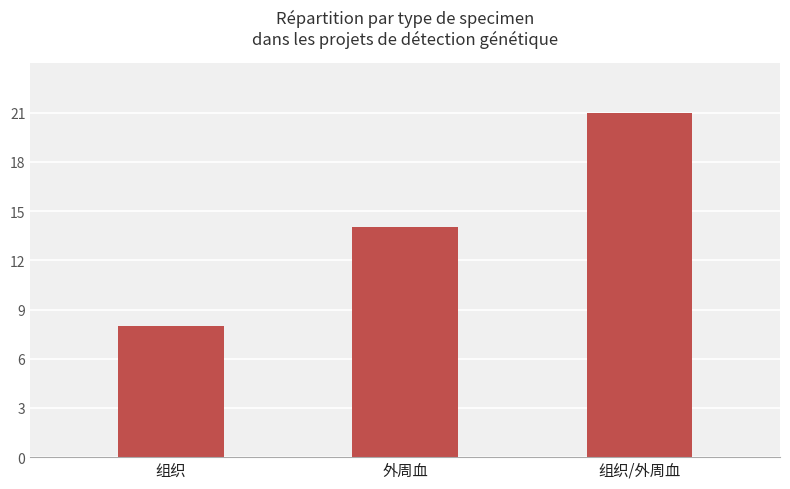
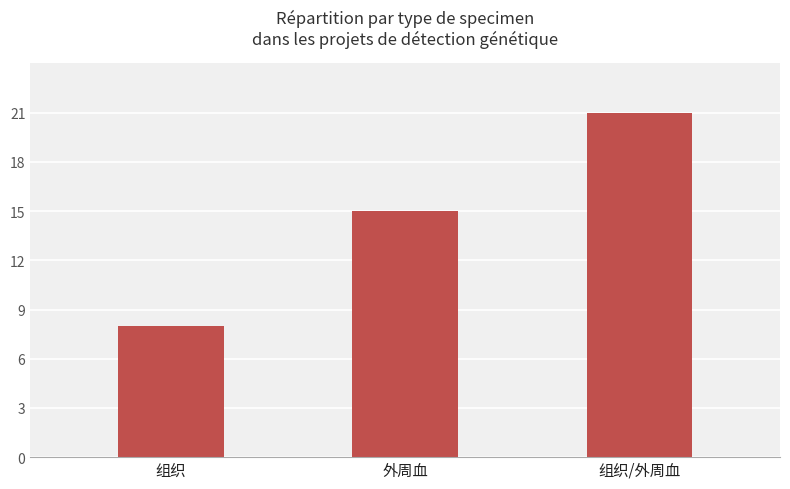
  {
    "组织": 8,
-   "外周血": 14,
+   "外周血": 15,
    "组织/外周血": 21
  }
